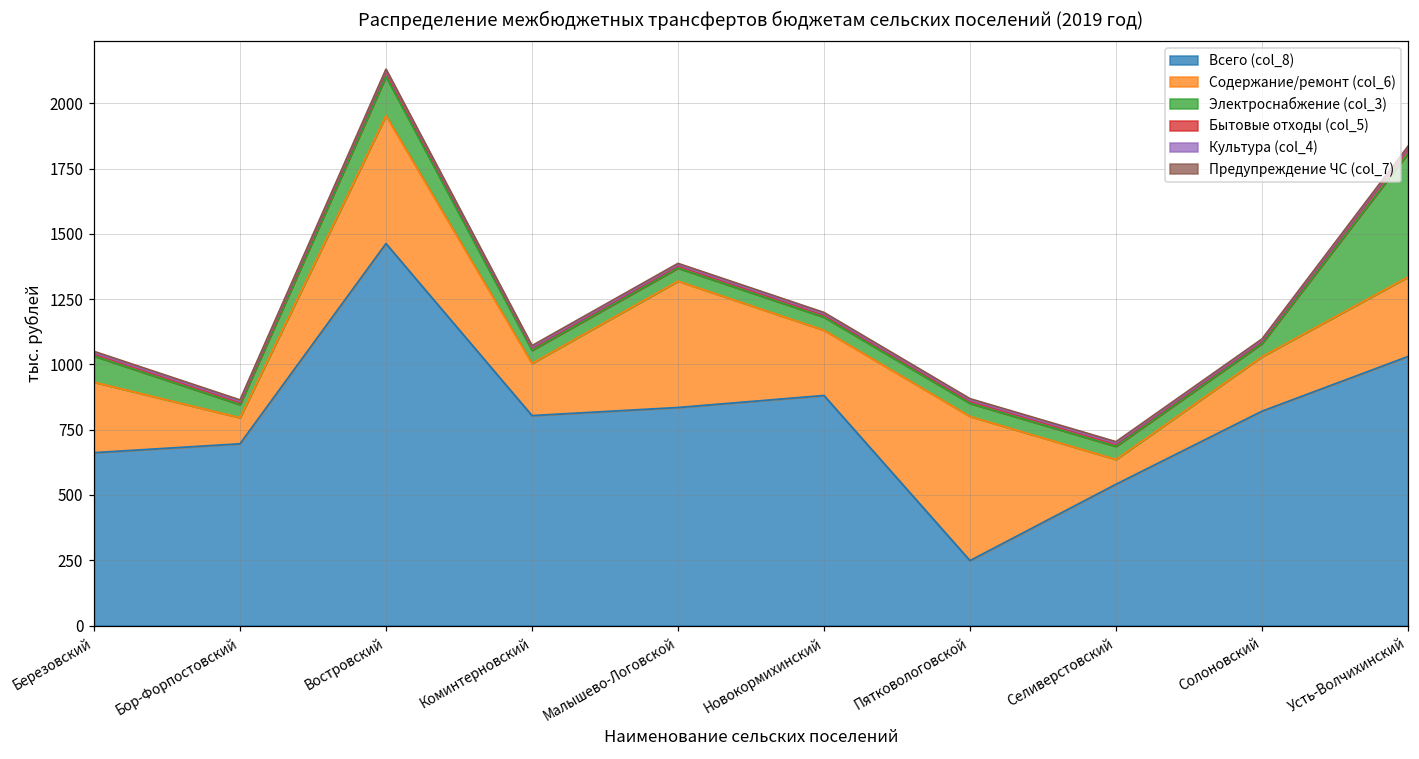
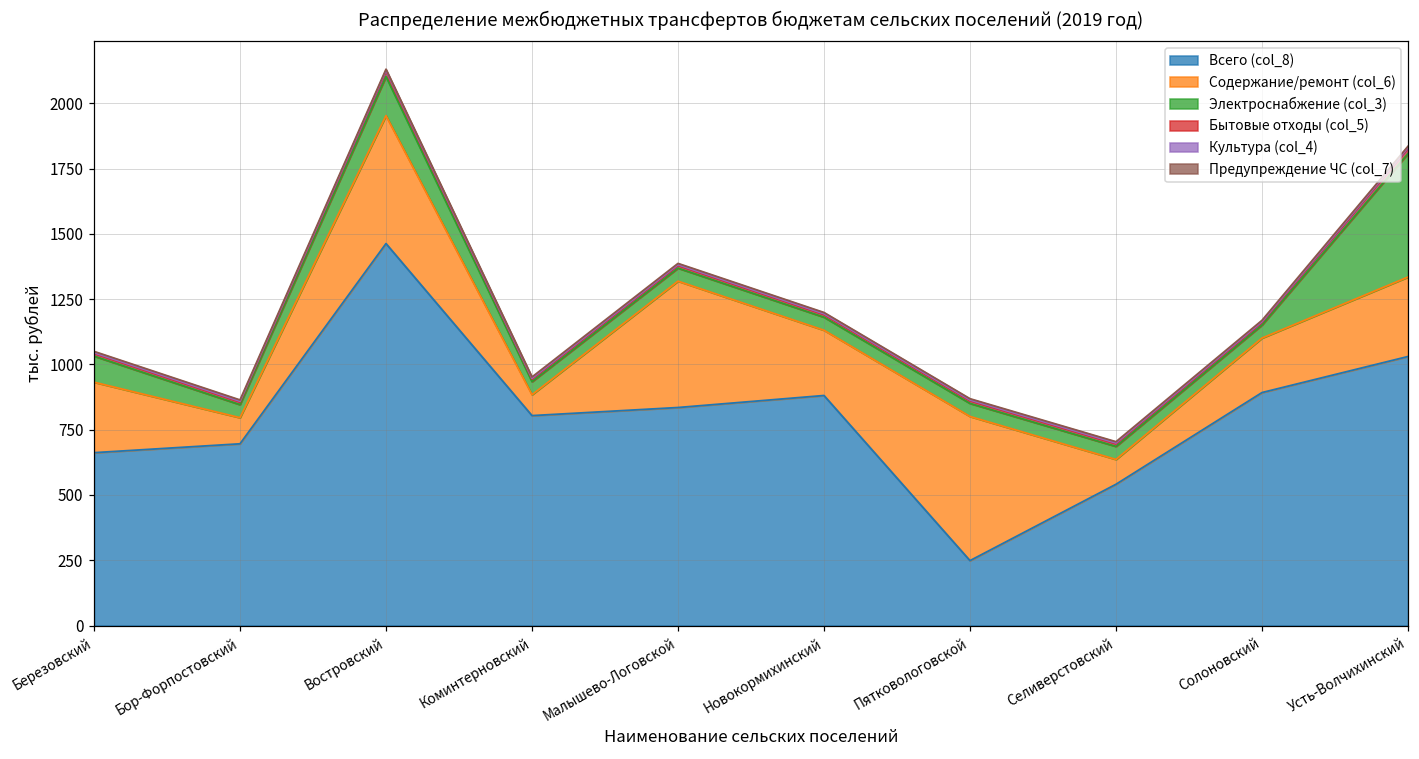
  {
    "Всего (col_8)": {
      "Березовский": 660,
      "Бор-Форпостовский": 700,
      "Востровский": 1460,
      "Коминтерновский": 800,
      "Малышево-Логовской": 840,
      "Новокормихинский": 880,
      "Пятковологовской": 250,
      "Селиверстовский": 540,
-     "Солоновский": 820,
+     "Солоновский": 890,
      "Усть-Волчихинский": 1030
    },
    "Содержание/ремонт (col_6)": {
      "Березовский": 270,
      "Бор-Форпостовский": 100,
      "Востровский": 490,
-     "Коминтерновский": 200,
+     "Коминтерновский": 80,
      "Малышево-Логовской": 480,
      "Новокормихинский": 250,
      "Пятковологовской": 550,
      "Селиверстовский": 100,
      "Солоновский": 210,
      "Усть-Волчихинский": 300
    },
    "Электроснабжение (col_3)": {
      "Востровский": 150,
      "Усть-Волчихинский": 470
    }
  }
